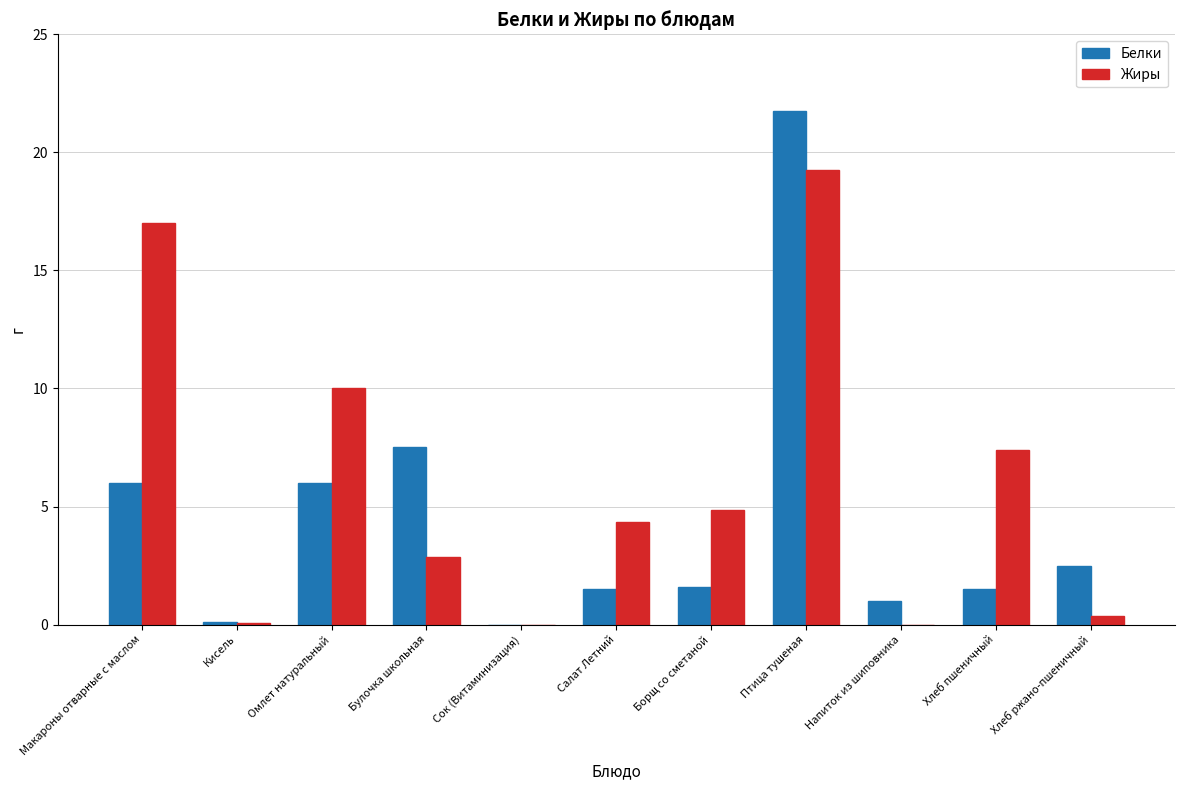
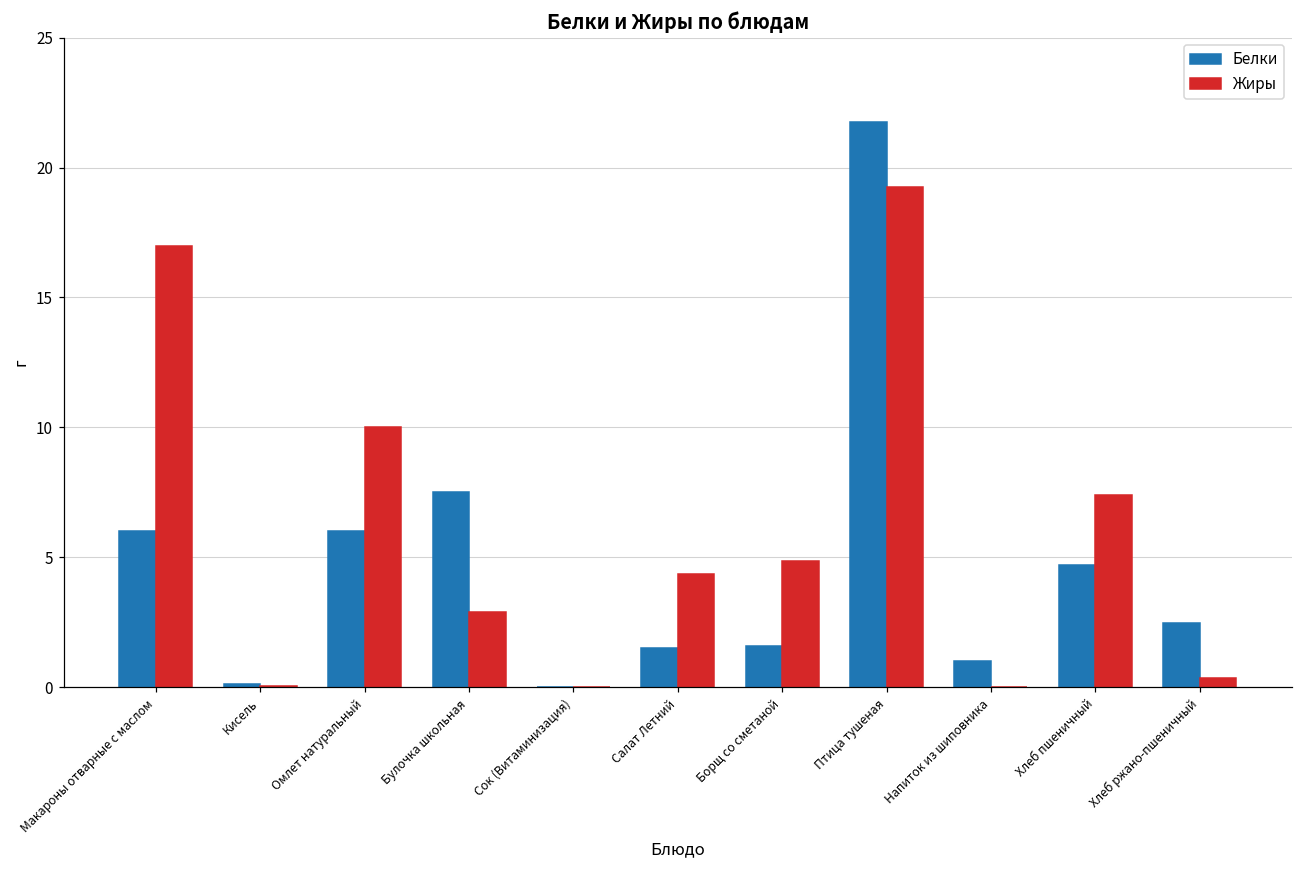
  {
    "Белки": {
      "Макароны отварные с маслом": 6.0,
      "Кисель": 0.1,
      "Омлет натуральный": 6.0,
      "Булочка школьная": 7.5,
      "Сок (Витаминизация)": 0.0,
      "Салат Летний": 1.5,
      "Борщ со сметаной": 1.6,
      "Птица тушеная": 21.8,
      "Напиток из шиповника": 1.0,
-     "Хлеб пшеничный": 1.5,
+     "Хлеб пшеничный": 4.7,
      "Хлеб ржано-пшеничный": 2.5
    },
    "Жиры": {
      "Макароны отварные с маслом": 17.0,
      "Омлет натуральный": 10.0,
      "Булочка школьная": 2.9,
      "Сок (Витаминизация)": 0.0,
      "Салат Летний": 4.4,
      "Борщ со сметаной": 4.9,
      "Птица тушеная": 19.3,
      "Напиток из шиповника": 0.0,
      "Хлеб пшеничный": 7.4,
      "Хлеб ржано-пшеничный": 0.4
    }
  }
